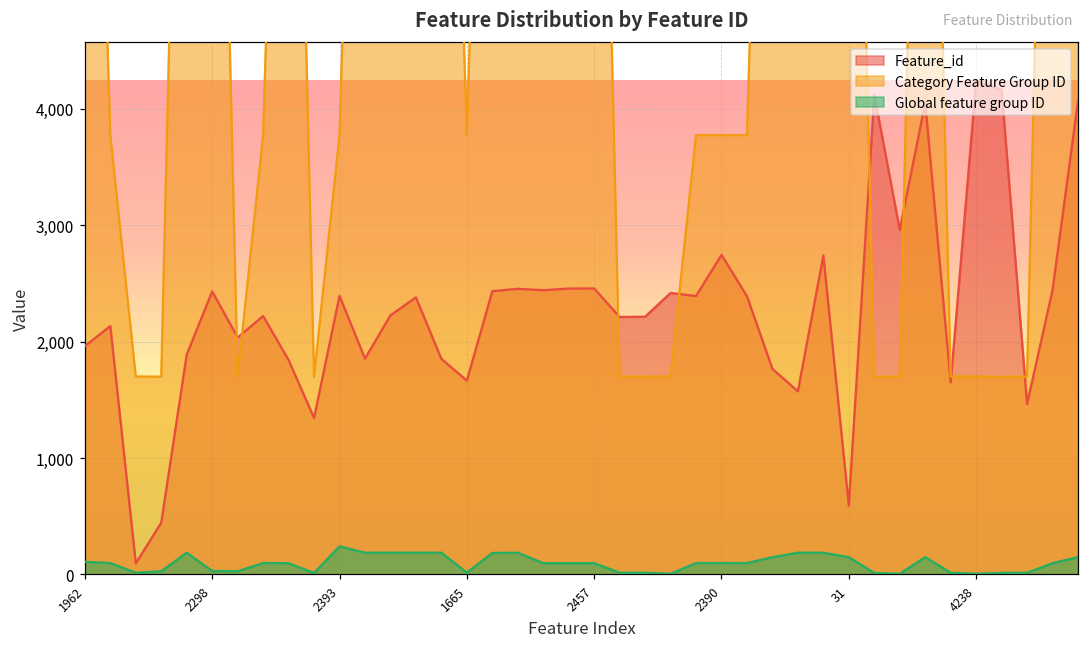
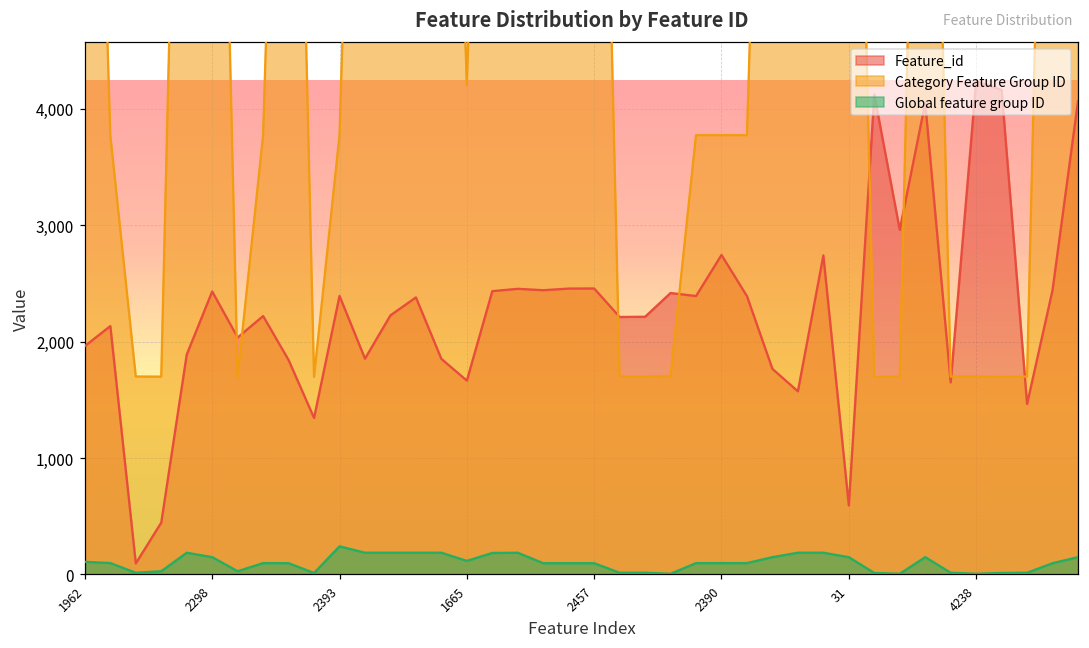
  {
    "Feature_id": {
      "1962": "1,960",
      "2298": "2,430",
      "2393": "2,390",
      "1665": "1,670",
      "2457": "2,460",
      "2390": "2,750",
      "31": "590"
    },
    "Category Feature Group ID": {
      "2393": "3,770",
-     "1665": "3,770",
+     "1665": "4,200",
      "2390": "3,770",
      "4238": "1,700"
    },
    "Global feature group ID": {
      "1962": "110",
-     "2298": "30",
+     "2298": "150",
      "2393": "240",
-     "1665": "20",
+     "1665": "120",
      "2457": "100",
      "2390": "100",
      "31": "150",
      "4238": "10"
    }
  }
